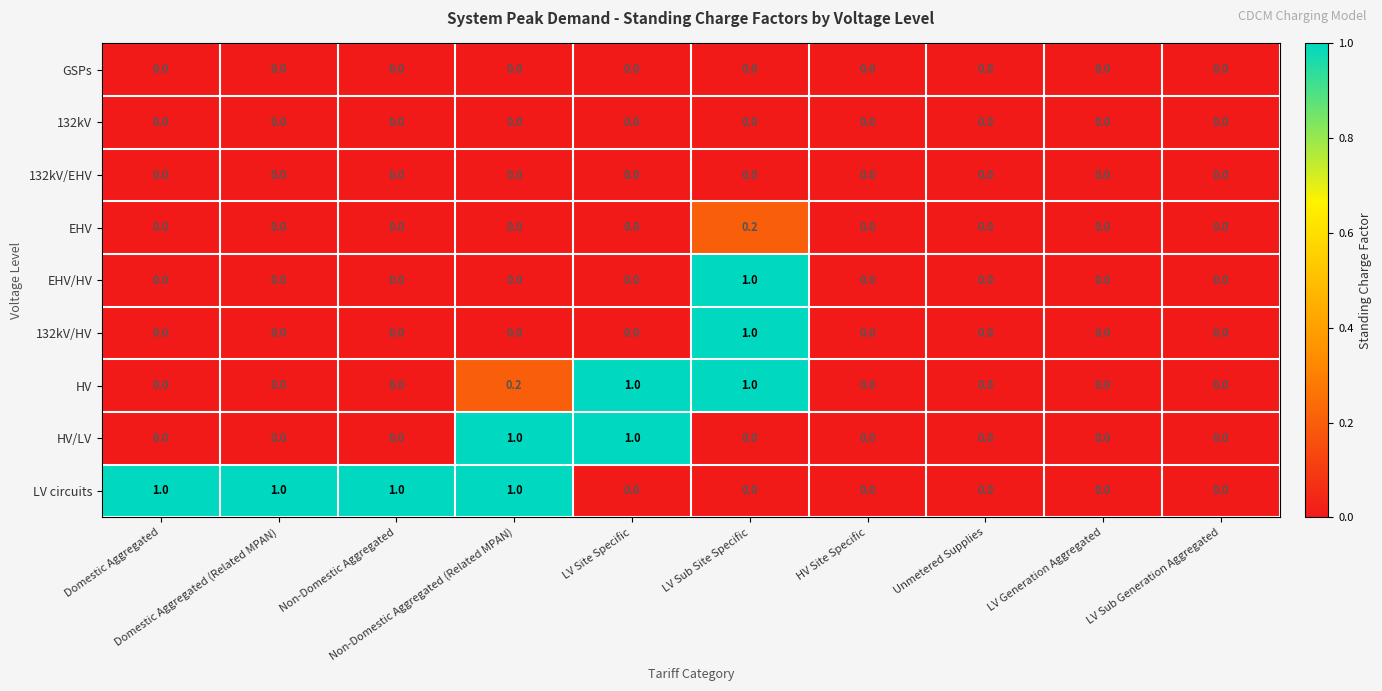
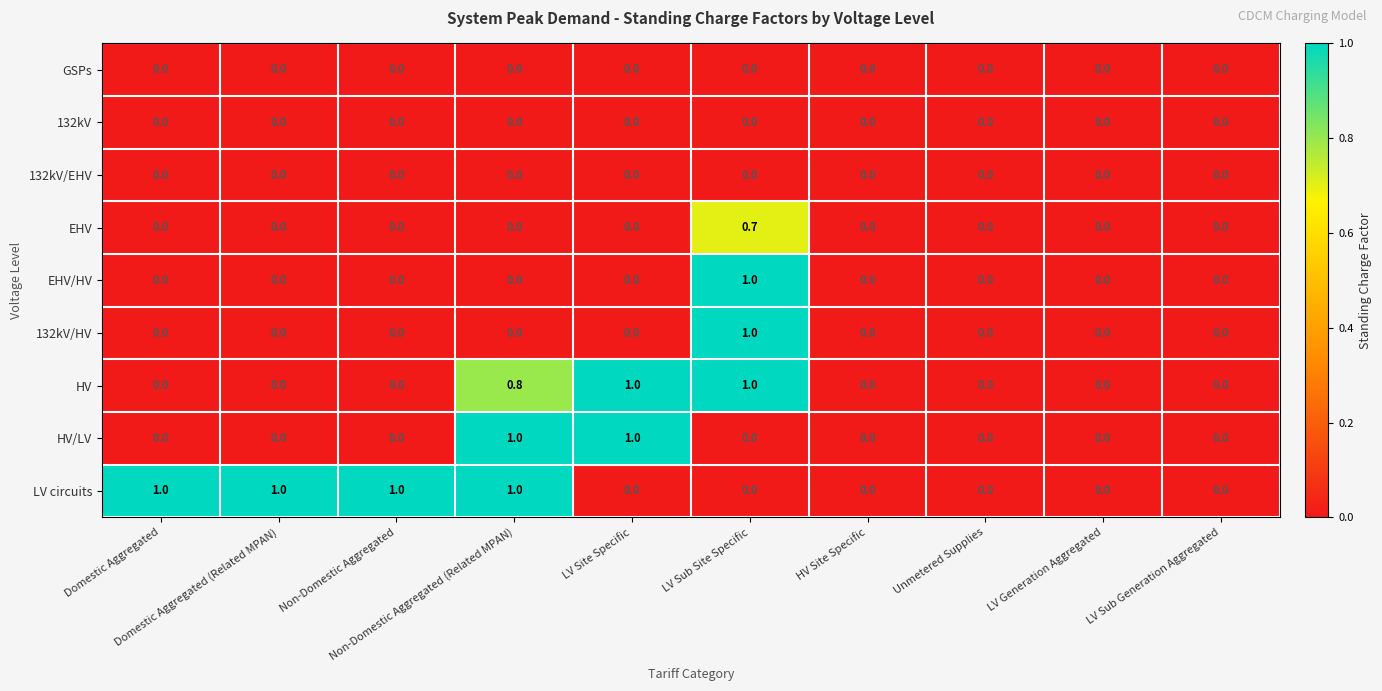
  {
    "GSPs": {
      "Domestic Aggregated": 0.0,
      "Domestic Aggregated (Related MPAN)": 0.0,
      "Non-Domestic Aggregated": 0.0,
      "Non-Domestic Aggregated (Related MPAN)": 0.0,
      "LV Site Specific": 0.0,
      "LV Sub Site Specific": 0.0,
      "HV Site Specific": 0.0,
      "Unmetered Supplies": 0.0,
      "LV Generation Aggregated": 0.0,
      "LV Sub Generation Aggregated": 0.0
    },
    "132kV": {
      "Domestic Aggregated": 0.0,
      "Domestic Aggregated (Related MPAN)": 0.0,
      "Non-Domestic Aggregated": 0.0,
      "Non-Domestic Aggregated (Related MPAN)": 0.0,
      "LV Site Specific": 0.0,
      "LV Sub Site Specific": 0.0,
      "HV Site Specific": 0.0,
      "Unmetered Supplies": 0.0,
      "LV Generation Aggregated": 0.0,
      "LV Sub Generation Aggregated": 0.0
    },
    "132kV/EHV": {
      "Domestic Aggregated": 0.0,
      "Domestic Aggregated (Related MPAN)": 0.0,
      "Non-Domestic Aggregated": 0.0,
      "Non-Domestic Aggregated (Related MPAN)": 0.0,
      "LV Site Specific": 0.0,
      "LV Sub Site Specific": 0.0,
      "HV Site Specific": 0.0,
      "Unmetered Supplies": 0.0,
      "LV Generation Aggregated": 0.0,
      "LV Sub Generation Aggregated": 0.0
    },
    "EHV": {
      "Domestic Aggregated": 0.0,
      "Domestic Aggregated (Related MPAN)": 0.0,
      "Non-Domestic Aggregated": 0.0,
      "Non-Domestic Aggregated (Related MPAN)": 0.0,
      "LV Site Specific": 0.0,
-     "LV Sub Site Specific": 0.2,
+     "LV Sub Site Specific": 0.7,
      "HV Site Specific": 0.0,
      "Unmetered Supplies": 0.0,
      "LV Generation Aggregated": 0.0,
      "LV Sub Generation Aggregated": 0.0
    },
    "EHV/HV": {
      "Domestic Aggregated": 0.0,
      "Domestic Aggregated (Related MPAN)": 0.0,
      "Non-Domestic Aggregated": 0.0,
      "Non-Domestic Aggregated (Related MPAN)": 0.0,
      "LV Site Specific": 0.0,
      "LV Sub Site Specific": 1.0,
      "HV Site Specific": 0.0,
      "Unmetered Supplies": 0.0,
      "LV Generation Aggregated": 0.0,
      "LV Sub Generation Aggregated": 0.0
    },
    "132kV/HV": {
      "Domestic Aggregated": 0.0,
      "Domestic Aggregated (Related MPAN)": 0.0,
      "Non-Domestic Aggregated": 0.0,
      "Non-Domestic Aggregated (Related MPAN)": 0.0,
      "LV Site Specific": 0.0,
      "LV Sub Site Specific": 1.0,
      "HV Site Specific": 0.0,
      "Unmetered Supplies": 0.0,
      "LV Generation Aggregated": 0.0,
      "LV Sub Generation Aggregated": 0.0
    },
    "HV": {
      "Domestic Aggregated": 0.0,
      "Domestic Aggregated (Related MPAN)": 0.0,
      "Non-Domestic Aggregated": 0.0,
-     "Non-Domestic Aggregated (Related MPAN)": 0.2,
+     "Non-Domestic Aggregated (Related MPAN)": 0.8,
      "LV Site Specific": 1.0,
      "LV Sub Site Specific": 1.0,
      "HV Site Specific": 0.0,
      "Unmetered Supplies": 0.0,
      "LV Generation Aggregated": 0.0,
      "LV Sub Generation Aggregated": 0.0
    },
    "HV/LV": {
      "Domestic Aggregated": 0.0,
      "Domestic Aggregated (Related MPAN)": 0.0,
      "Non-Domestic Aggregated": 0.0,
      "Non-Domestic Aggregated (Related MPAN)": 1.0,
      "LV Site Specific": 1.0,
      "LV Sub Site Specific": 0.0,
      "HV Site Specific": 0.0,
      "Unmetered Supplies": 0.0,
      "LV Generation Aggregated": 0.0,
      "LV Sub Generation Aggregated": 0.0
    },
    "LV circuits": {
      "Domestic Aggregated": 1.0,
      "Domestic Aggregated (Related MPAN)": 1.0,
      "Non-Domestic Aggregated": 1.0,
      "Non-Domestic Aggregated (Related MPAN)": 1.0,
      "LV Site Specific": 0.0,
      "LV Sub Site Specific": 0.0,
      "HV Site Specific": 0.0,
      "Unmetered Supplies": 0.0,
      "LV Generation Aggregated": 0.0,
      "LV Sub Generation Aggregated": 0.0
    }
  }
